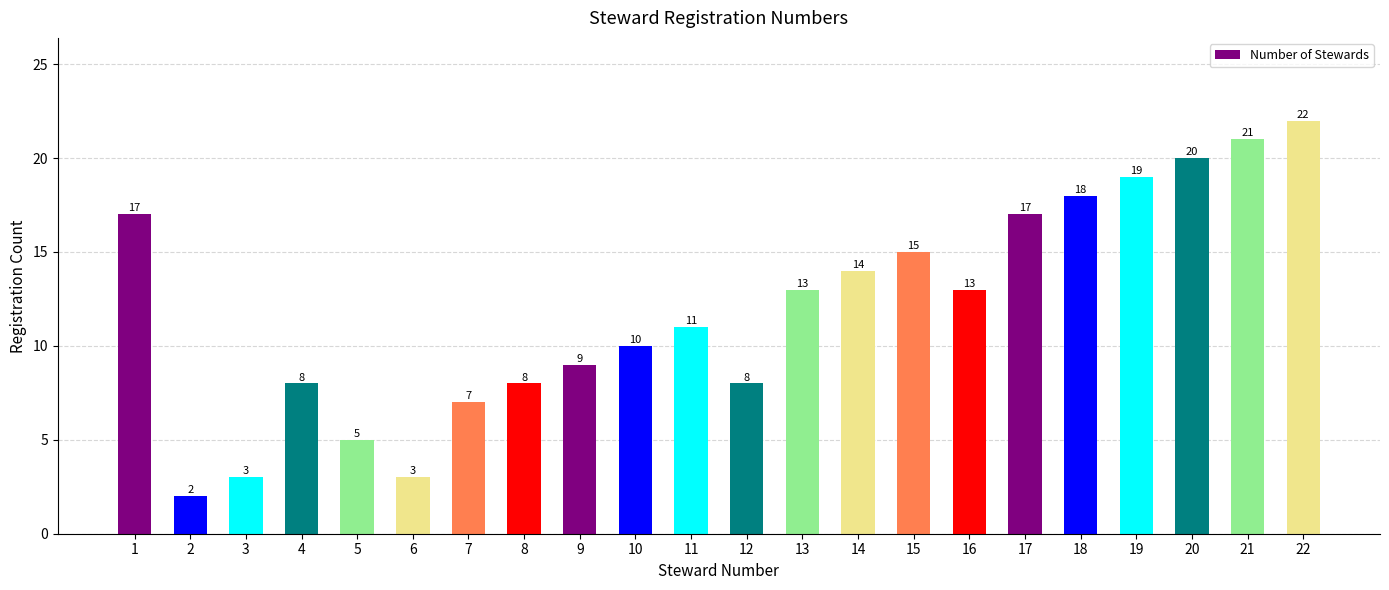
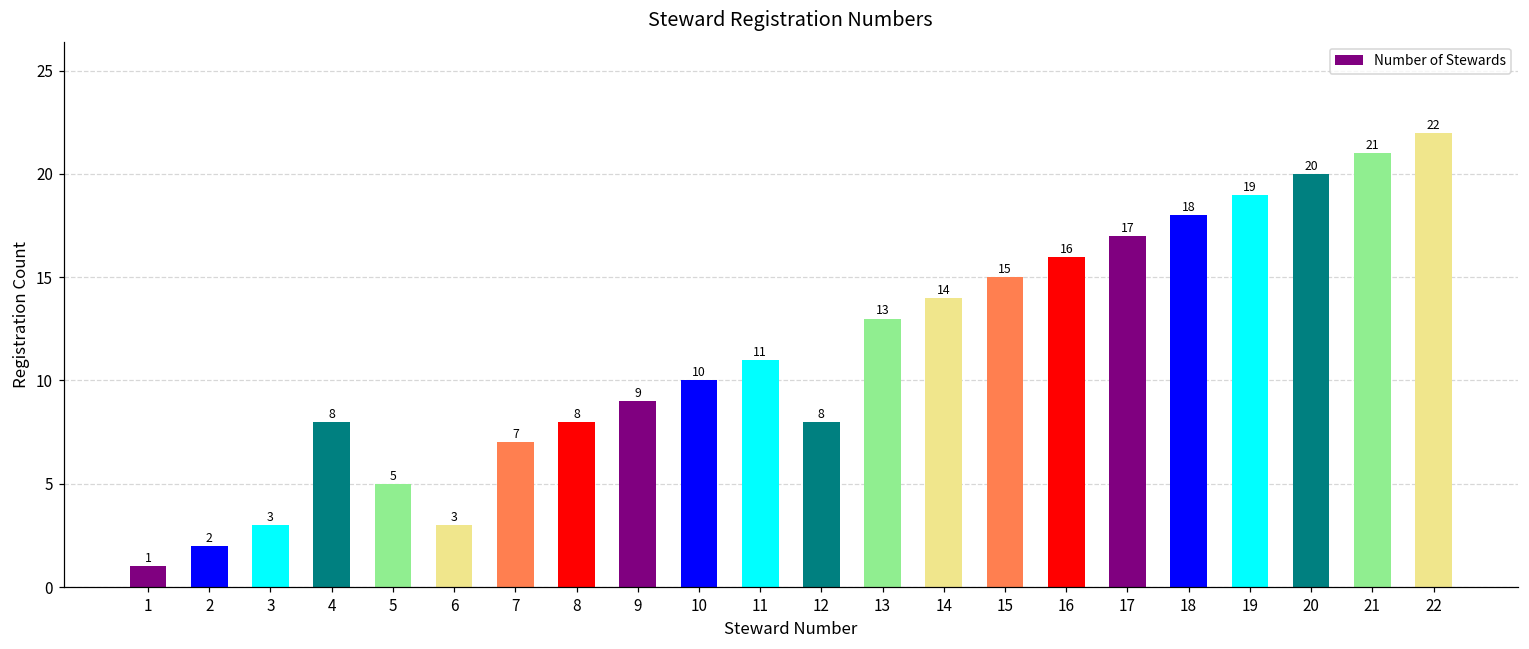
  {
-   "1": 17,
+   "1": 1,
    "2": 2,
    "3": 3,
    "4": 8,
    "5": 5,
    "6": 3,
    "7": 7,
    "8": 8,
    "9": 9,
    "10": 10,
    "11": 11,
    "12": 8,
    "13": 13,
    "14": 14,
    "15": 15,
-   "16": 13,
+   "16": 16,
    "17": 17,
    "18": 18,
    "19": 19,
    "20": 20,
    "21": 21,
    "22": 22
  }
